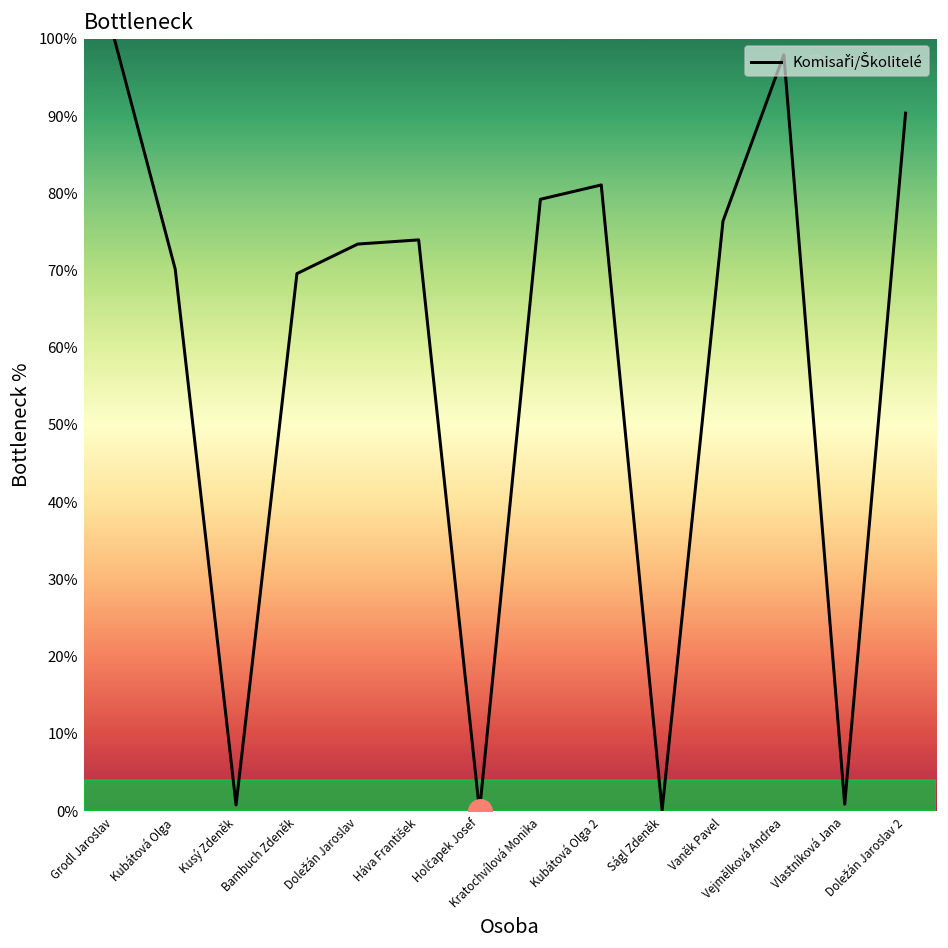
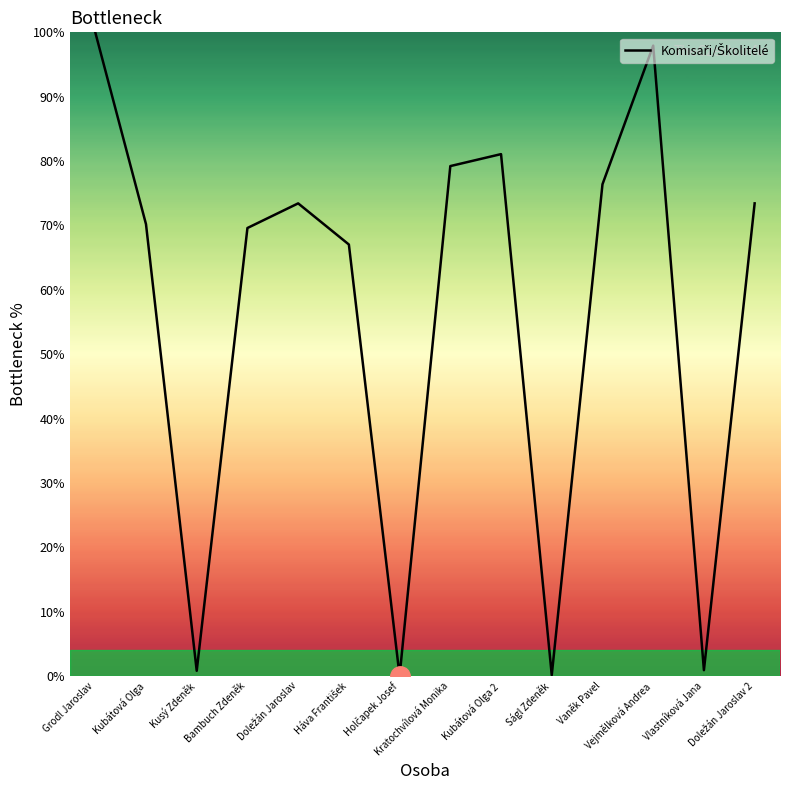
  {
    "Komisaři/Školitelé": {
      "Grodl Jaroslav": "100%",
      "Kubátová Olga": "70%",
      "Bambuch Zdeněk": "70%",
      "Doležán Jaroslav": "73%",
-     "Háva František": "74%",
+     "Háva František": "67%",
      "Kratochvílová Monika": "79%",
      "Kubátová Olga 2": "81%",
      "Vaněk Pavel": "76%",
-     "Doležán Jaroslav 2": "90%"
+     "Doležán Jaroslav 2": "73%"
    }
  }
